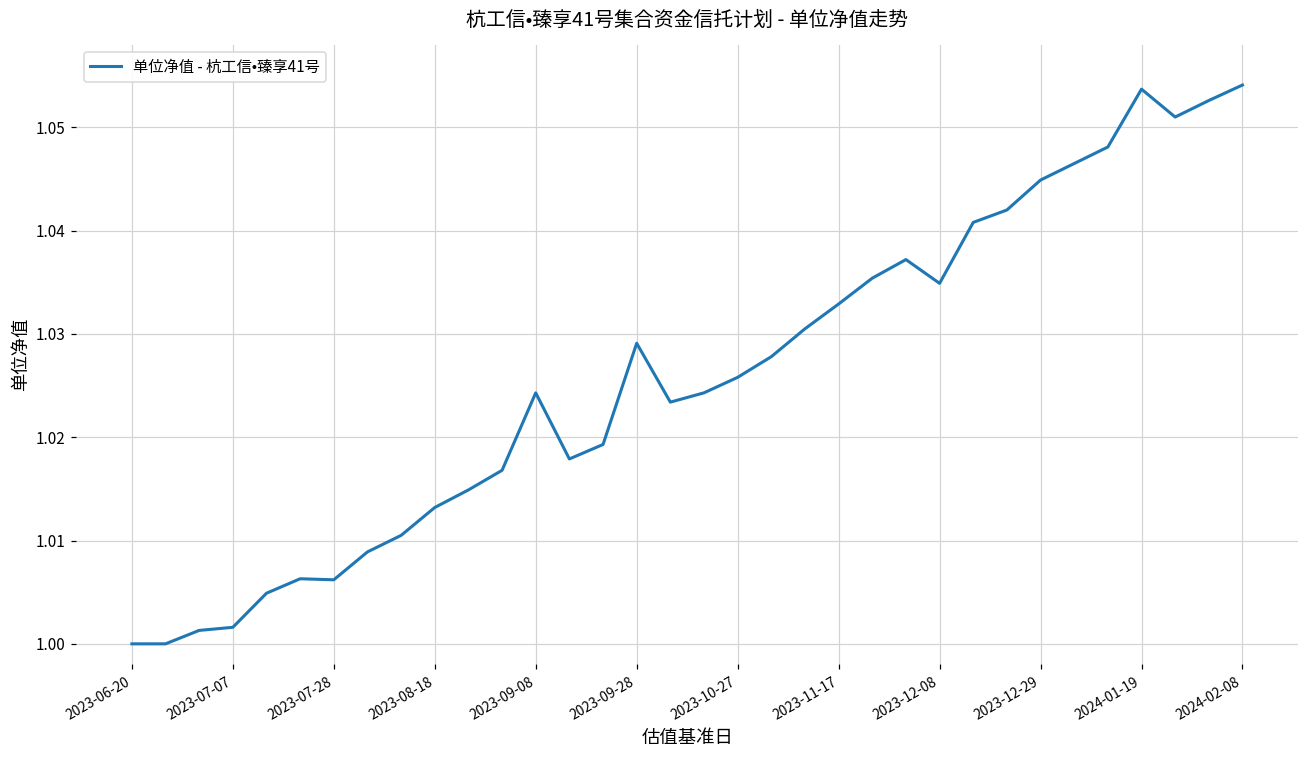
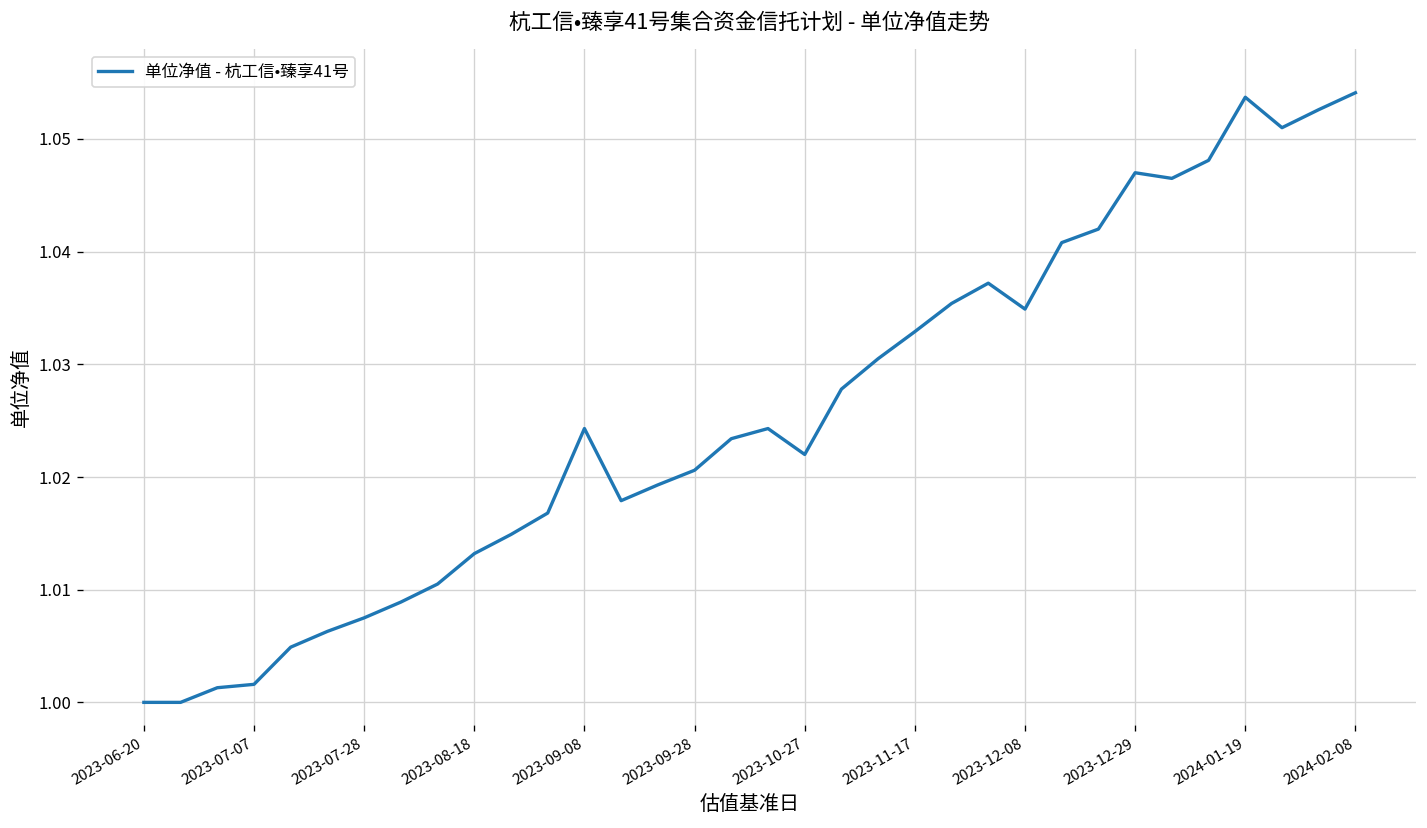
  {
    "2023-06-20": 1.000,
    "2023-07-07": 1.002,
-   "2023-07-28": 1.006,
+   "2023-07-28": 1.008,
    "2023-08-18": 1.013,
    "2023-09-08": 1.024,
-   "2023-09-28": 1.029,
-   "2023-10-27": 1.026,
+   "2023-09-28": 1.021,
+   "2023-10-27": 1.022,
    "2023-11-17": 1.033,
    "2023-12-08": 1.035,
-   "2023-12-29": 1.045,
+   "2023-12-29": 1.047,
    "2024-01-19": 1.054,
    "2024-02-08": 1.054
  }
